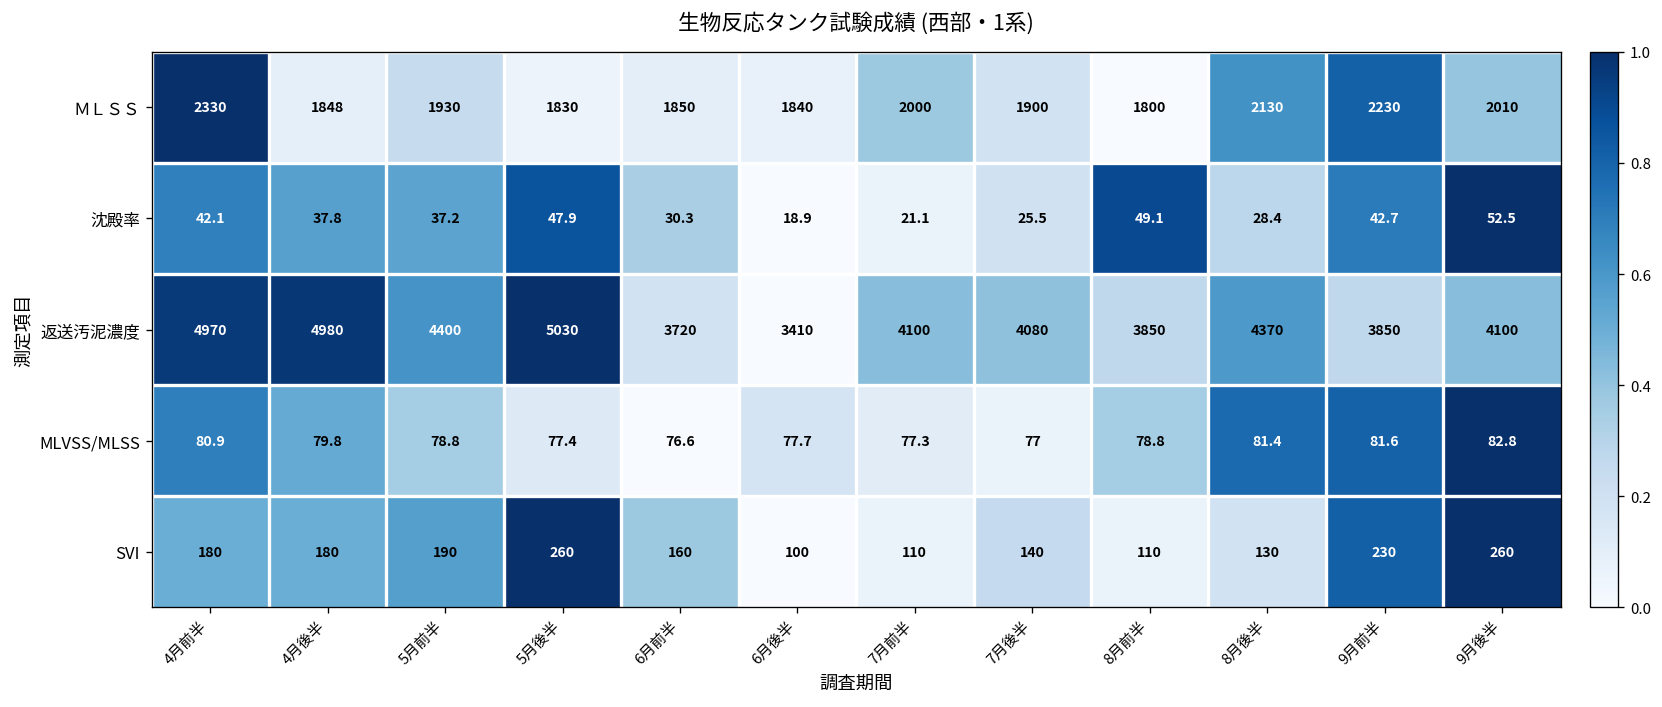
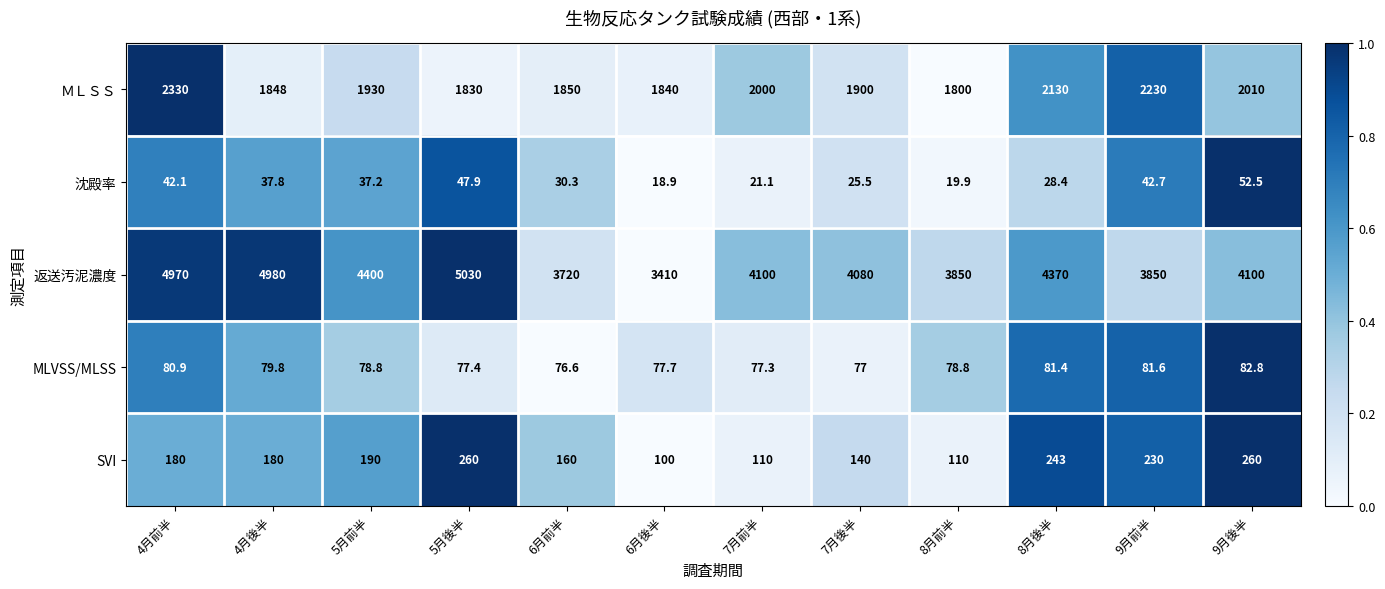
  {
    "ＭＬＳＳ": {
      "4月前半": 2330,
      "4月後半": 1848,
      "5月前半": 1930,
      "5月後半": 1830,
      "6月前半": 1850,
      "6月後半": 1840,
      "7月前半": 2000,
      "7月後半": 1900,
      "8月前半": 1800,
      "8月後半": 2130,
      "9月前半": 2230,
      "9月後半": 2010
    },
    "沈殿率": {
      "4月前半": 42.1,
      "4月後半": 37.8,
      "5月前半": 37.2,
      "5月後半": 47.9,
      "6月前半": 30.3,
      "6月後半": 18.9,
      "7月前半": 21.1,
      "7月後半": 25.5,
-     "8月前半": 49.1,
+     "8月前半": 19.9,
      "8月後半": 28.4,
      "9月前半": 42.7,
      "9月後半": 52.5
    },
    "返送汚泥濃度": {
      "4月前半": 4970,
      "4月後半": 4980,
      "5月前半": 4400,
      "5月後半": 5030,
      "6月前半": 3720,
      "6月後半": 3410,
      "7月前半": 4100,
      "7月後半": 4080,
      "8月前半": 3850,
      "8月後半": 4370,
      "9月前半": 3850,
      "9月後半": 4100
    },
    "MLVSS/MLSS": {
      "4月前半": 80.9,
      "4月後半": 79.8,
      "5月前半": 78.8,
      "5月後半": 77.4,
      "6月前半": 76.6,
      "6月後半": 77.7,
      "7月前半": 77.3,
      "7月後半": 77,
      "8月前半": 78.8,
      "8月後半": 81.4,
      "9月前半": 81.6,
      "9月後半": 82.8
    },
    "SVI": {
      "4月前半": 180,
      "4月後半": 180,
      "5月前半": 190,
      "5月後半": 260,
      "6月前半": 160,
      "6月後半": 100,
      "7月前半": 110,
      "7月後半": 140,
      "8月前半": 110,
-     "8月後半": 130,
+     "8月後半": 243,
      "9月前半": 230,
      "9月後半": 260
    }
  }
